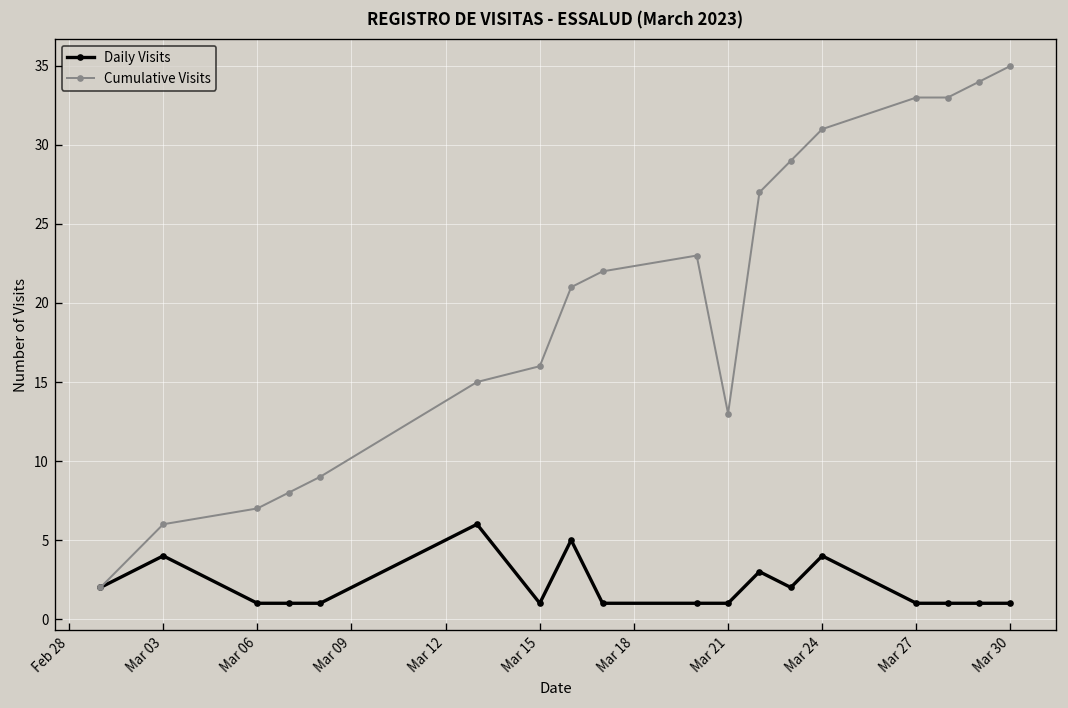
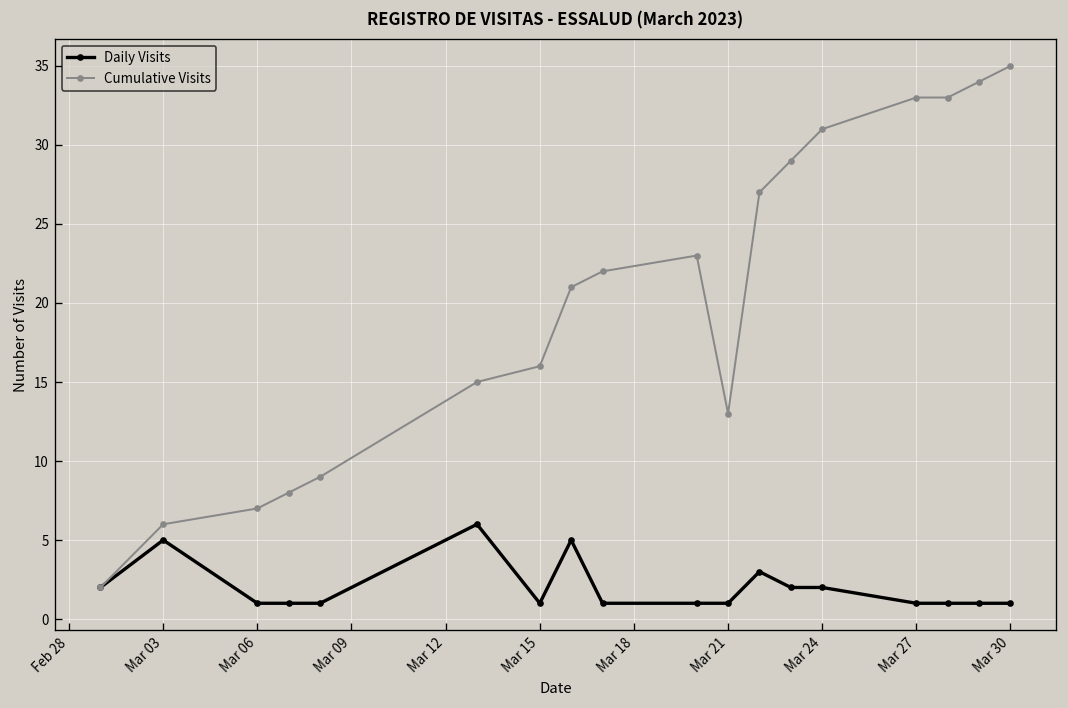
  {
    "Daily Visits": {
-     "Mar 03": 4,
+     "Mar 03": 5,
      "Mar 06": 1,
      "Mar 15": 1,
      "Mar 21": 1,
-     "Mar 24": 4,
+     "Mar 24": 2,
      "Mar 27": 1,
      "Mar 30": 1
    },
    "Cumulative Visits": {
      "Mar 03": 6,
      "Mar 06": 7,
      "Mar 15": 16,
      "Mar 21": 13,
      "Mar 24": 31,
      "Mar 27": 33,
      "Mar 30": 35
    }
  }
